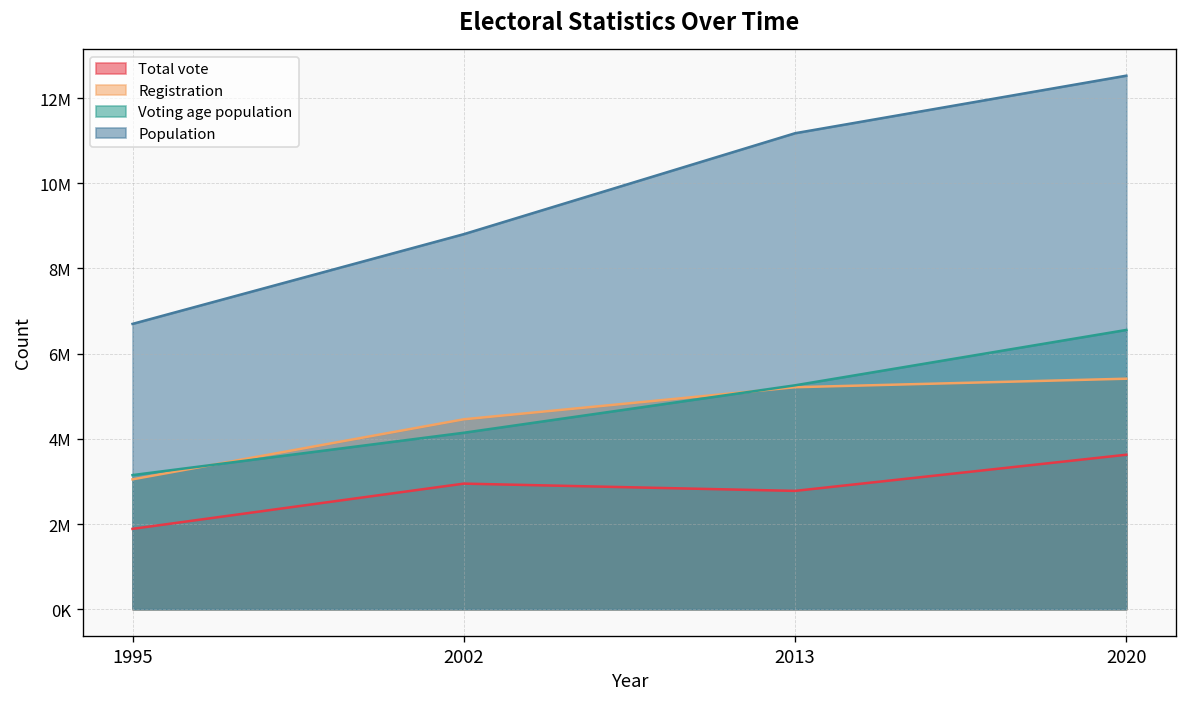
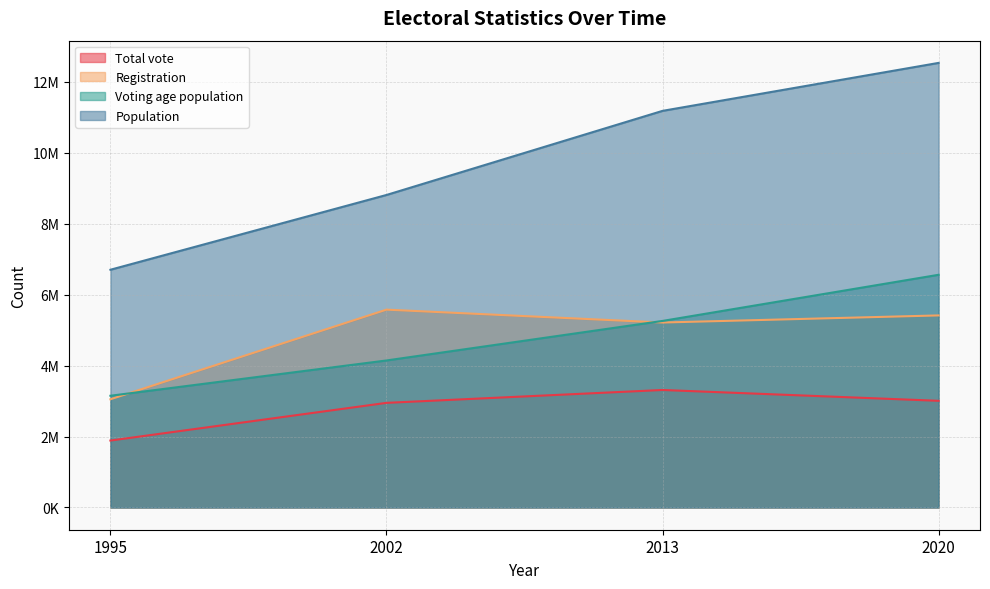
  {
    "Total vote": {
      "1995": 1900000,
      "2002": 2900000,
-     "2013": 2800000,
-     "2020": 3600000
+     "2013": 3300000,
+     "2020": 3000000
    },
    "Registration": {
      "1995": 3000000,
-     "2002": 4500000,
+     "2002": 5600000,
      "2020": 5400000
    }
  }
